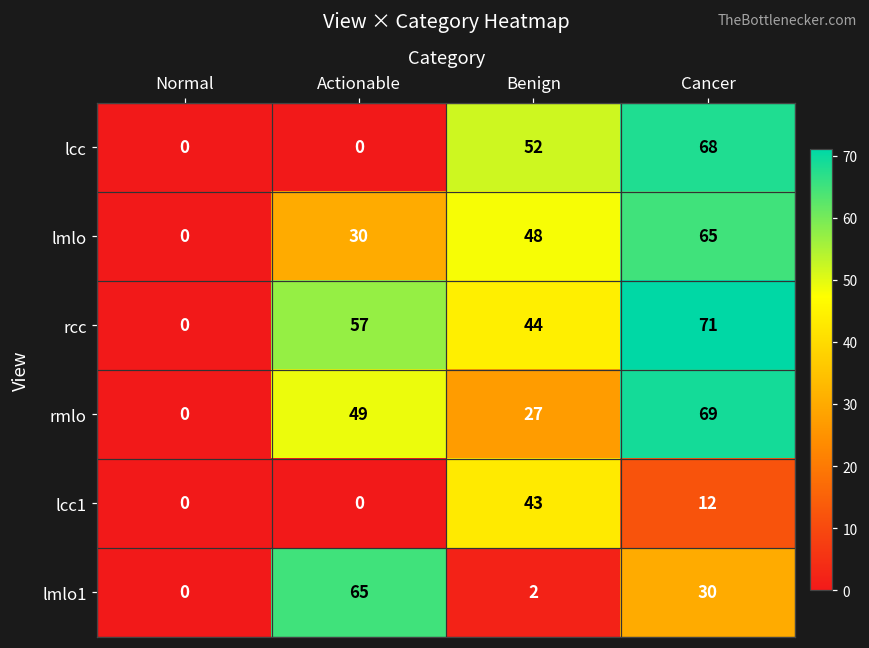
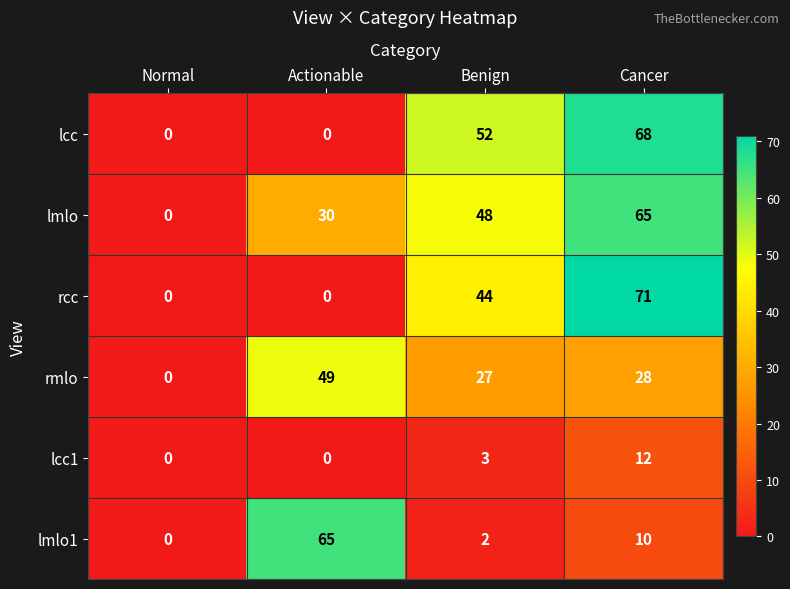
  {
    "lcc": {
      "Normal": 0,
      "Actionable": 0,
      "Benign": 52,
      "Cancer": 68
    },
    "lmlo": {
      "Normal": 0,
      "Actionable": 30,
      "Benign": 48,
      "Cancer": 65
    },
    "rcc": {
      "Normal": 0,
-     "Actionable": 57,
+     "Actionable": 0,
      "Benign": 44,
      "Cancer": 71
    },
    "rmlo": {
      "Normal": 0,
      "Actionable": 49,
      "Benign": 27,
-     "Cancer": 69
+     "Cancer": 28
    },
    "lcc1": {
      "Normal": 0,
      "Actionable": 0,
-     "Benign": 43,
+     "Benign": 3,
      "Cancer": 12
    },
    "lmlo1": {
      "Normal": 0,
      "Actionable": 65,
      "Benign": 2,
-     "Cancer": 30
+     "Cancer": 10
    }
  }
